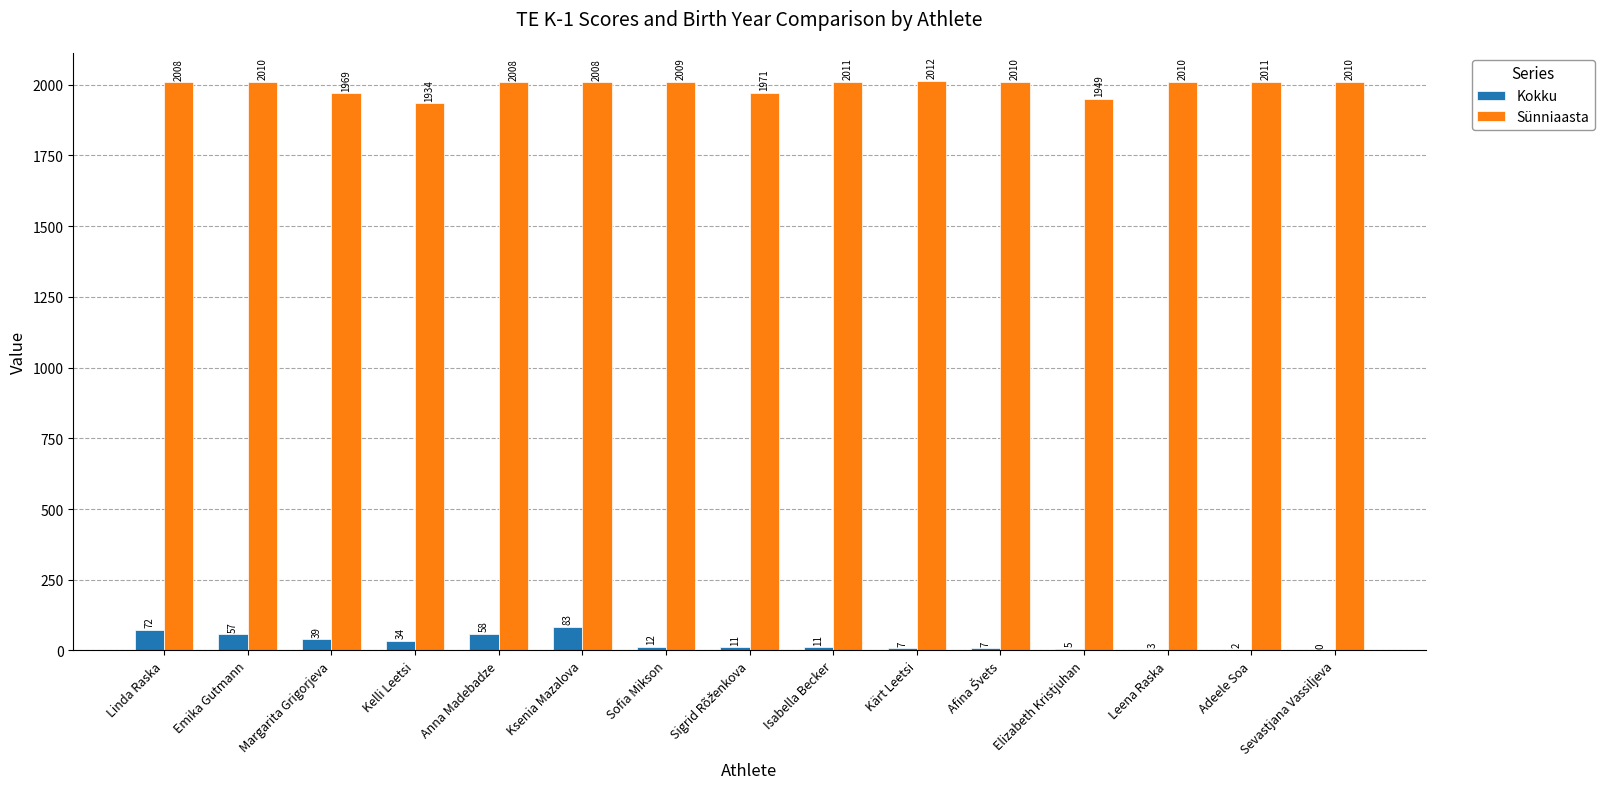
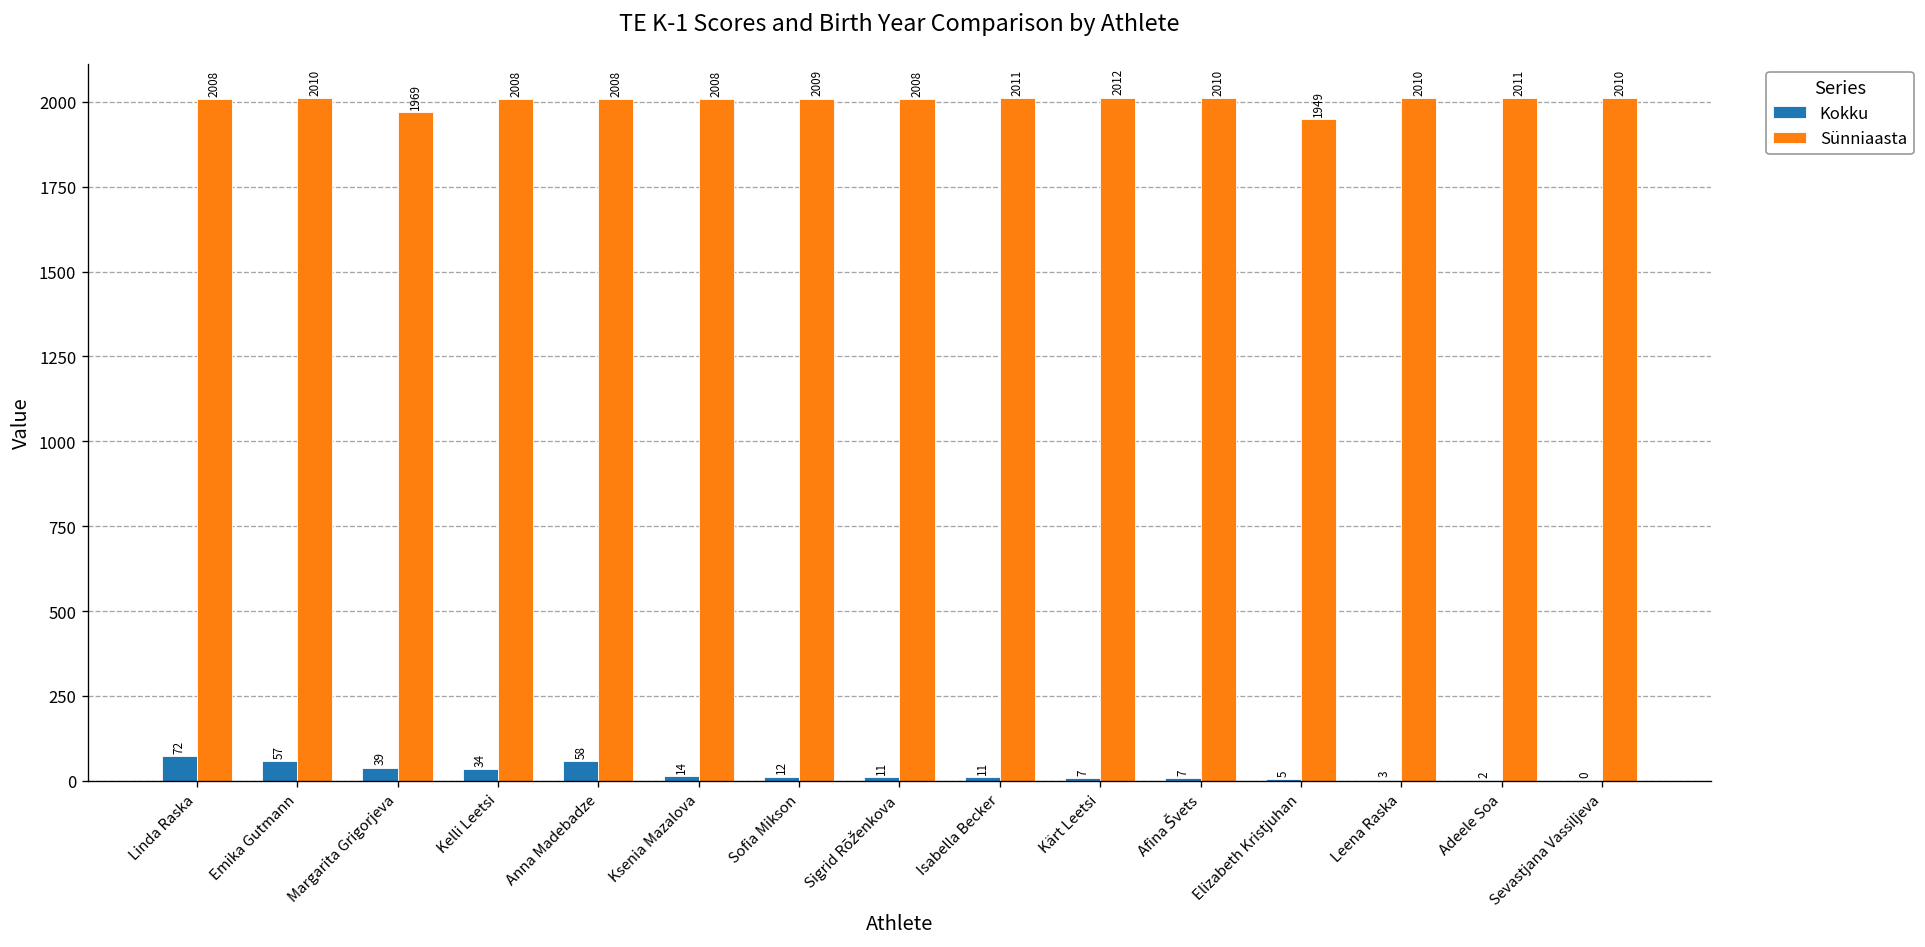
  {
    "Kokku": {
      "Linda Raska": 72,
      "Emika Gutmann": 57,
      "Margarita Grigorjeva": 39,
      "Kelli Leetsi": 34,
      "Anna Madebadze": 58,
-     "Ksenia Mazalova": 83,
+     "Ksenia Mazalova": 14,
      "Sofia Mikson": 12,
      "Sigrid Rõženkova": 11,
      "Isabella Becker": 11,
      "Kärt Leetsi": 7,
      "Afina Švets": 7,
      "Elizabeth Kristjuhan": 5,
      "Leena Raska": 3,
      "Adeele Soa": 2,
      "Sevastjana Vassiljeva": 0
    },
    "Sünniaasta": {
      "Linda Raska": 2008,
      "Emika Gutmann": 2010,
      "Margarita Grigorjeva": 1969,
-     "Kelli Leetsi": 1934,
+     "Kelli Leetsi": 2008,
      "Anna Madebadze": 2008,
      "Ksenia Mazalova": 2008,
      "Sofia Mikson": 2009,
-     "Sigrid Rõženkova": 1971,
+     "Sigrid Rõženkova": 2008,
      "Isabella Becker": 2011,
      "Kärt Leetsi": 2012,
      "Afina Švets": 2010,
      "Elizabeth Kristjuhan": 1949,
      "Leena Raska": 2010,
      "Adeele Soa": 2011,
      "Sevastjana Vassiljeva": 2010
    }
  }
